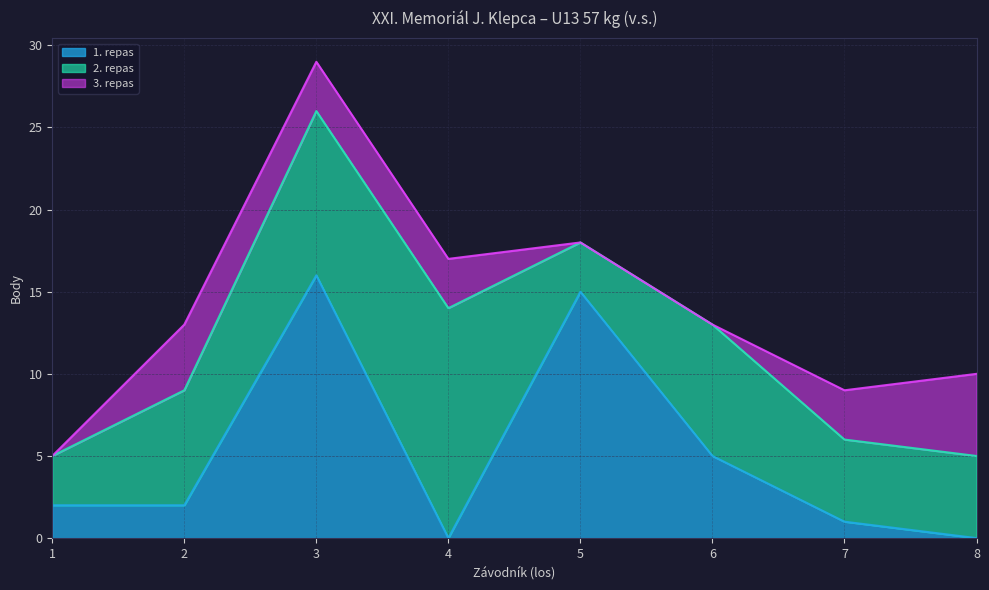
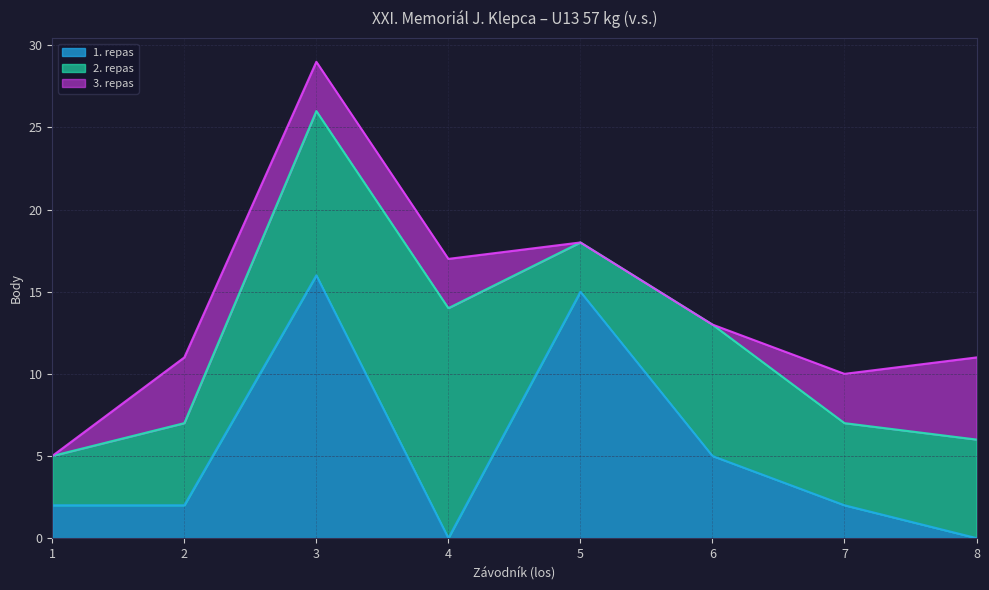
  {
    "1. repas": {
      "1": 2,
      "2": 2,
      "3": 16,
      "4": 0,
      "5": 15,
      "6": 5,
-     "7": 1,
+     "7": 2,
      "8": 0
    },
    "2. repas": {
-     "2": 7,
+     "2": 5,
      "3": 10,
      "4": 14,
      "7": 5,
-     "8": 5
+     "8": 6
    },
    "3. repas": {
      "2": 4,
      "3": 3,
      "4": 3,
      "7": 3,
      "8": 5
    }
  }
